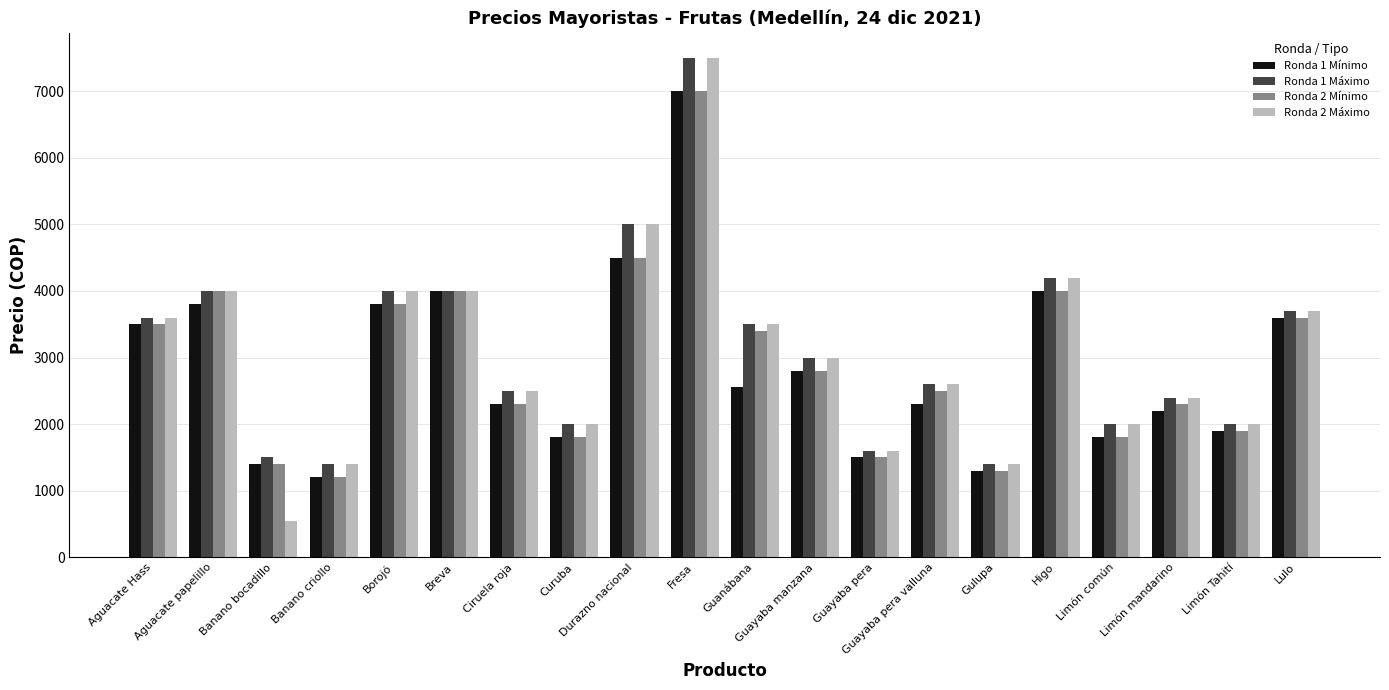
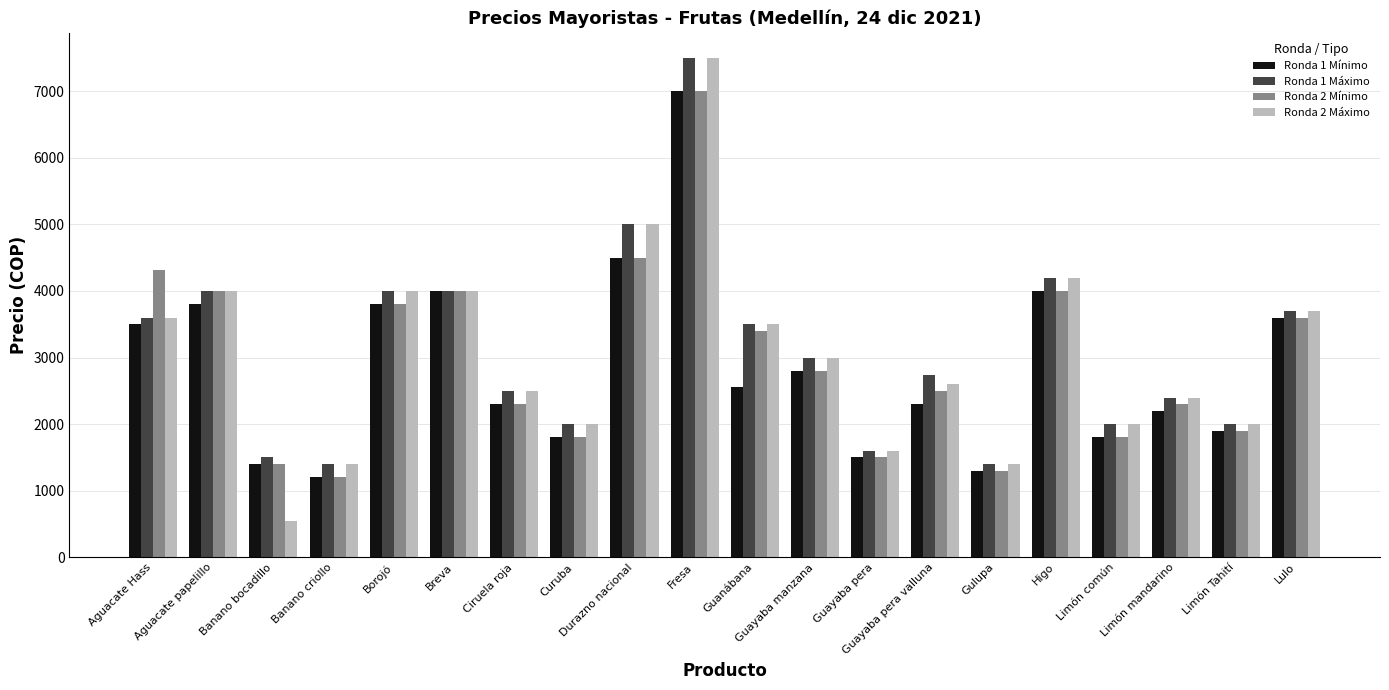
  {
    "Ronda 1 Mínimo": {
      "Aguacate Hass": 3500,
      "Aguacate papelillo": 3800,
      "Banano bocadillo": 1400,
      "Banano criollo": 1200,
      "Borojó": 3800,
      "Breva": 4000,
      "Ciruela roja": 2300,
      "Curuba": 1800,
      "Durazno nacional": 4500,
      "Fresa": 7000,
      "Guanábana": 2600,
      "Guayaba manzana": 2800,
      "Guayaba pera": 1500,
      "Guayaba pera valluna": 2300,
      "Gulupa": 1300,
      "Higo": 4000,
      "Limón común": 1800,
      "Limón mandarino": 2200,
      "Limón Tahití": 1900,
      "Lulo": 3600
    },
    "Ronda 1 Máximo": {
      "Aguacate Hass": 3600,
      "Aguacate papelillo": 4000,
      "Banano bocadillo": 1500,
      "Banano criollo": 1400,
      "Borojó": 4000,
      "Breva": 4000,
      "Ciruela roja": 2500,
      "Curuba": 2000,
      "Durazno nacional": 5000,
      "Fresa": 7500,
      "Guanábana": 3500,
      "Guayaba manzana": 3000,
      "Guayaba pera": 1600,
-     "Guayaba pera valluna": 2600,
+     "Guayaba pera valluna": 2700,
      "Gulupa": 1400,
      "Higo": 4200,
      "Limón común": 2000,
      "Limón mandarino": 2400,
      "Limón Tahití": 2000,
      "Lulo": 3700
    },
    "Ronda 2 Mínimo": {
-     "Aguacate Hass": 3500,
+     "Aguacate Hass": 4300,
      "Aguacate papelillo": 4000,
      "Banano bocadillo": 1400,
      "Banano criollo": 1200,
      "Borojó": 3800,
      "Breva": 4000,
      "Ciruela roja": 2300,
      "Curuba": 1800,
      "Durazno nacional": 4500,
      "Fresa": 7000,
      "Guanábana": 3400,
      "Guayaba manzana": 2800,
      "Guayaba pera": 1500,
      "Guayaba pera valluna": 2500,
      "Gulupa": 1300,
      "Higo": 4000,
      "Limón común": 1800,
      "Limón mandarino": 2300,
      "Limón Tahití": 1900,
      "Lulo": 3600
    },
    "Ronda 2 Máximo": {
      "Aguacate Hass": 3600,
      "Aguacate papelillo": 4000,
      "Banano bocadillo": 600,
      "Banano criollo": 1400,
      "Borojó": 4000,
      "Breva": 4000,
      "Ciruela roja": 2500,
      "Curuba": 2000,
      "Durazno nacional": 5000,
      "Fresa": 7500,
      "Guanábana": 3500,
      "Guayaba manzana": 3000,
      "Guayaba pera": 1600,
      "Guayaba pera valluna": 2600,
      "Gulupa": 1400,
      "Higo": 4200,
      "Limón común": 2000,
      "Limón mandarino": 2400,
      "Limón Tahití": 2000,
      "Lulo": 3700
    }
  }
